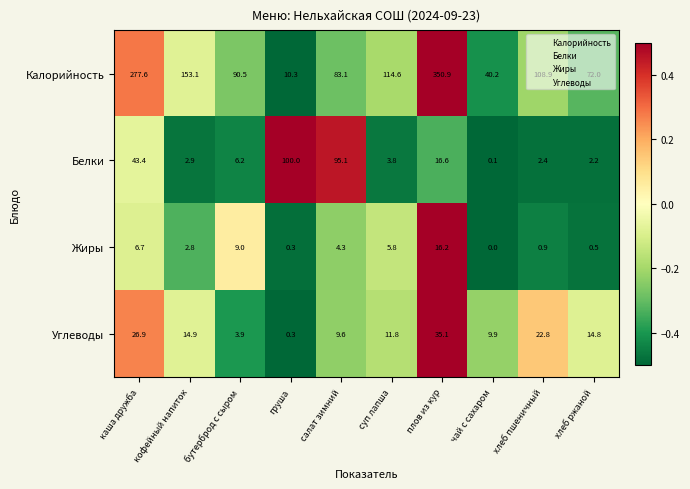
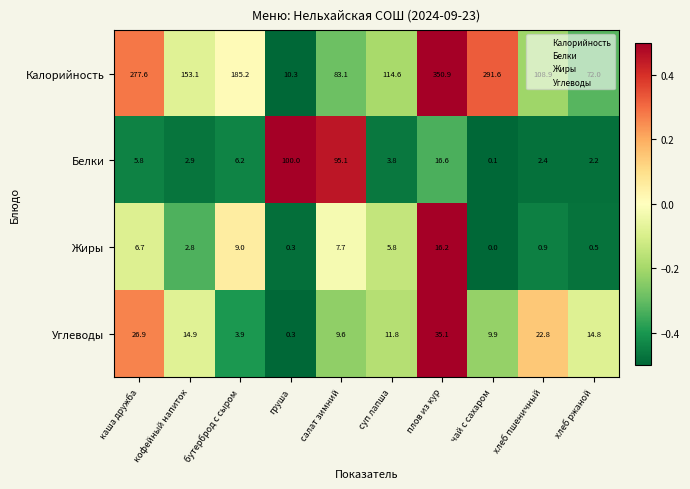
  {
    "Калорийность": {
      "каша дружба": 277.6,
      "кофейный напиток": 153.1,
-     "бутерброд с сыром": 90.5,
+     "бутерброд с сыром": 185.2,
      "груша": 10.3,
      "салат зимний": 83.1,
      "суп лапша": 114.6,
      "плов из кур": 350.9,
-     "чай с сахаром": 40.2
+     "чай с сахаром": 291.6
    },
    "Белки": {
-     "каша дружба": 43.4,
+     "каша дружба": 5.8,
      "кофейный напиток": 2.9,
      "бутерброд с сыром": 6.2,
      "груша": 100.0,
      "салат зимний": 95.1,
      "суп лапша": 3.8,
      "плов из кур": 16.6,
      "чай с сахаром": 0.1,
      "хлеб пшеничный": 2.4,
      "хлеб ржаной": 2.2
    },
    "Жиры": {
      "каша дружба": 6.7,
      "кофейный напиток": 2.8,
      "бутерброд с сыром": 9.0,
      "груша": 0.3,
-     "салат зимний": 4.3,
+     "салат зимний": 7.7,
      "суп лапша": 5.8,
      "плов из кур": 16.2,
      "чай с сахаром": 0.0,
      "хлеб пшеничный": 0.9,
      "хлеб ржаной": 0.5
    },
    "Углеводы": {
      "каша дружба": 26.9,
      "кофейный напиток": 14.9,
      "бутерброд с сыром": 3.9,
      "груша": 0.3,
      "салат зимний": 9.6,
      "суп лапша": 11.8,
      "плов из кур": 35.1,
      "чай с сахаром": 9.9,
      "хлеб пшеничный": 22.8,
      "хлеб ржаной": 14.8
    }
  }
